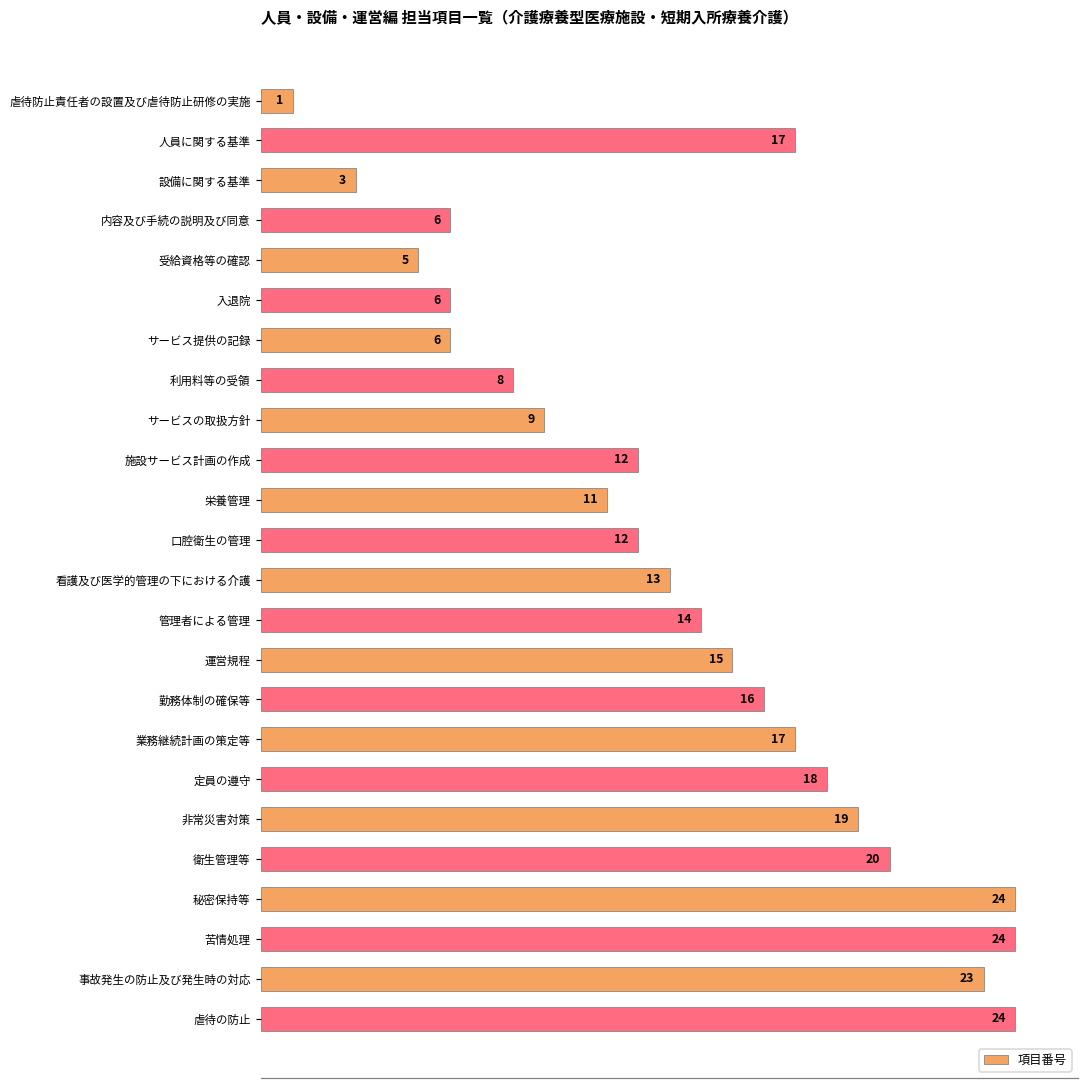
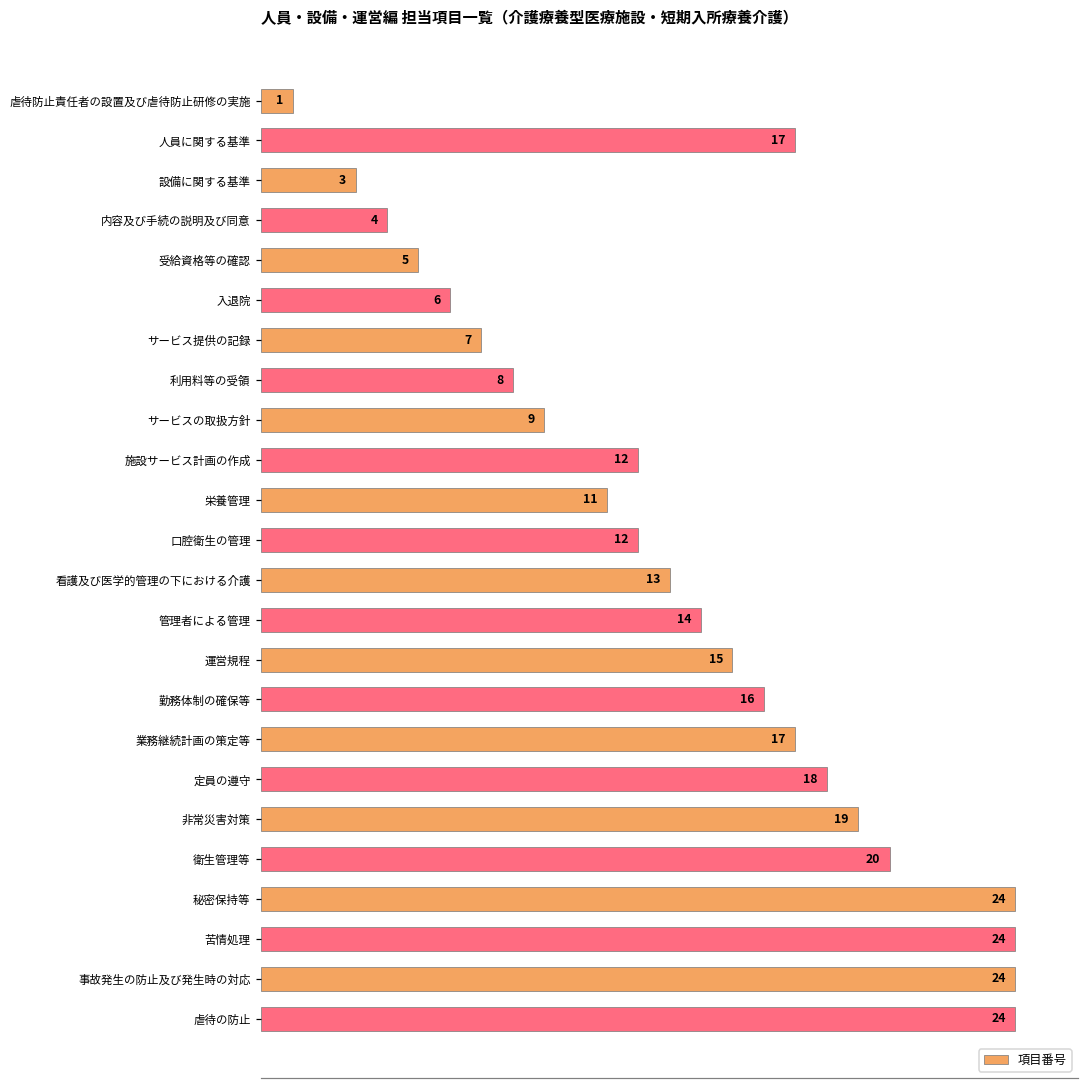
  {
    "虐待防止責任者の設置及び虐待防止研修の実施": 1,
    "人員に関する基準": 17,
    "設備に関する基準": 3,
-   "内容及び手続の説明及び同意": 6,
+   "内容及び手続の説明及び同意": 4,
    "受給資格等の確認": 5,
    "入退院": 6,
-   "サービス提供の記録": 6,
+   "サービス提供の記録": 7,
    "利用料等の受領": 8,
    "サービスの取扱方針": 9,
    "施設サービス計画の作成": 12,
    "栄養管理": 11,
    "口腔衛生の管理": 12,
    "看護及び医学的管理の下における介護": 13,
    "管理者による管理": 14,
    "運営規程": 15,
    "勤務体制の確保等": 16,
    "業務継続計画の策定等": 17,
    "定員の遵守": 18,
    "非常災害対策": 19,
    "衛生管理等": 20,
    "秘密保持等": 24,
    "苦情処理": 24,
-   "事故発生の防止及び発生時の対応": 23,
+   "事故発生の防止及び発生時の対応": 24,
    "虐待の防止": 24
  }
